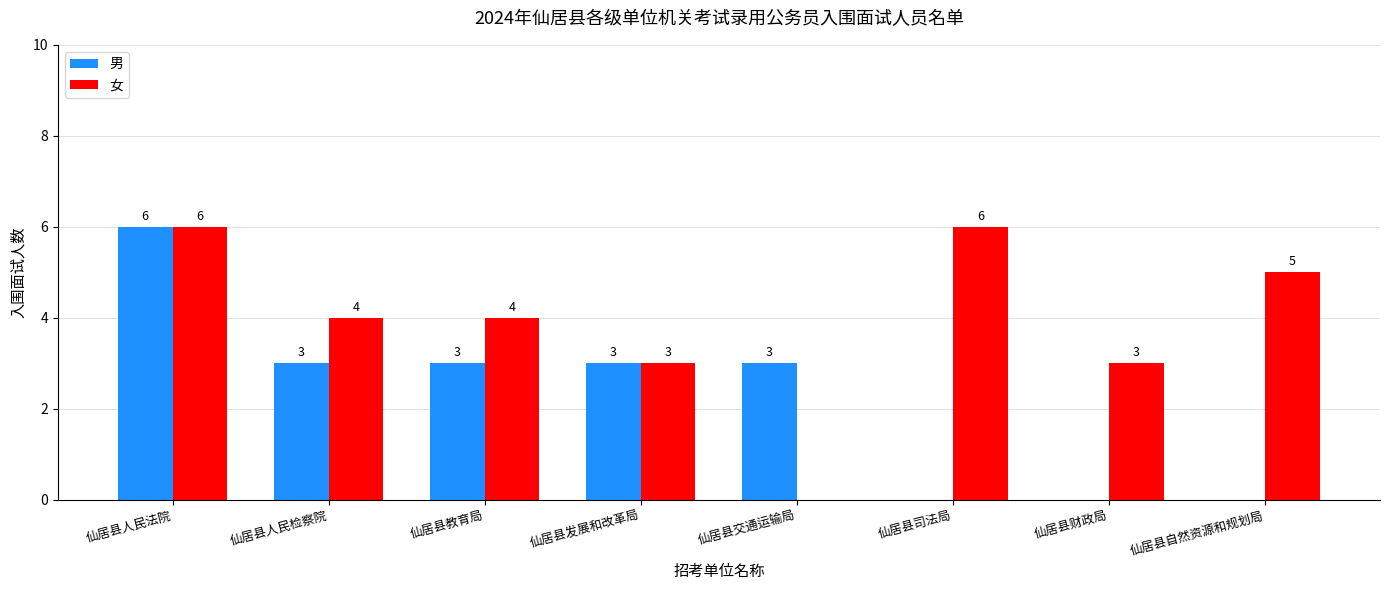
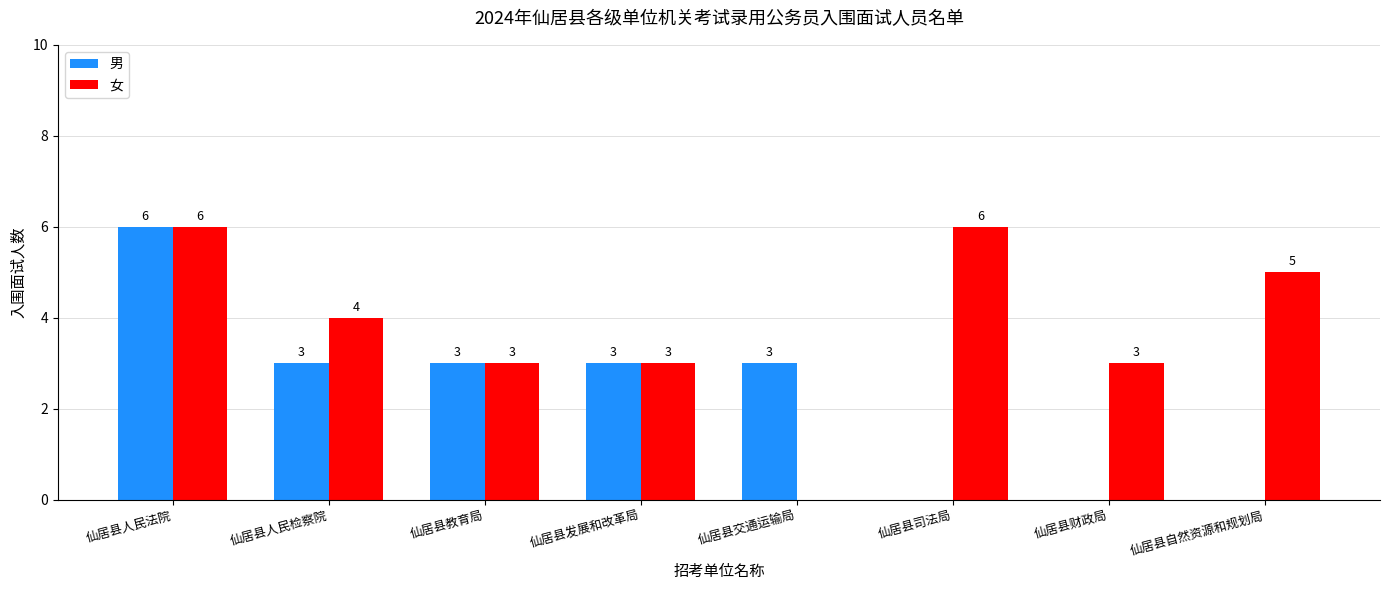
  {
    "男": {
      "仙居县人民法院": 6,
      "仙居县人民检察院": 3,
      "仙居县教育局": 3,
      "仙居县发展和改革局": 3,
      "仙居县交通运输局": 3
    },
    "女": {
      "仙居县人民法院": 6,
      "仙居县人民检察院": 4,
-     "仙居县教育局": 4,
+     "仙居县教育局": 3,
      "仙居县发展和改革局": 3,
      "仙居县司法局": 6,
      "仙居县财政局": 3,
      "仙居县自然资源和规划局": 5
    }
  }
